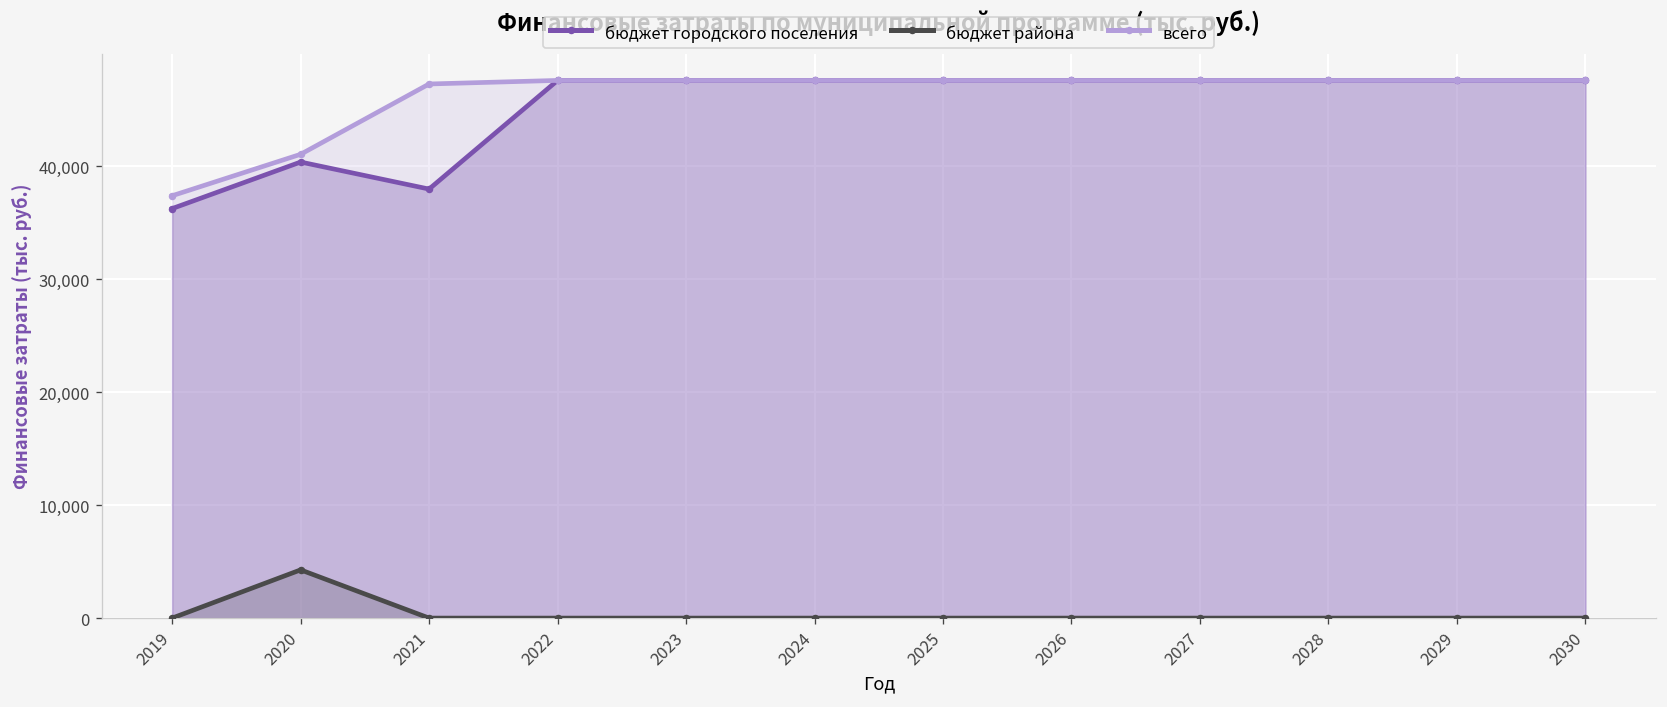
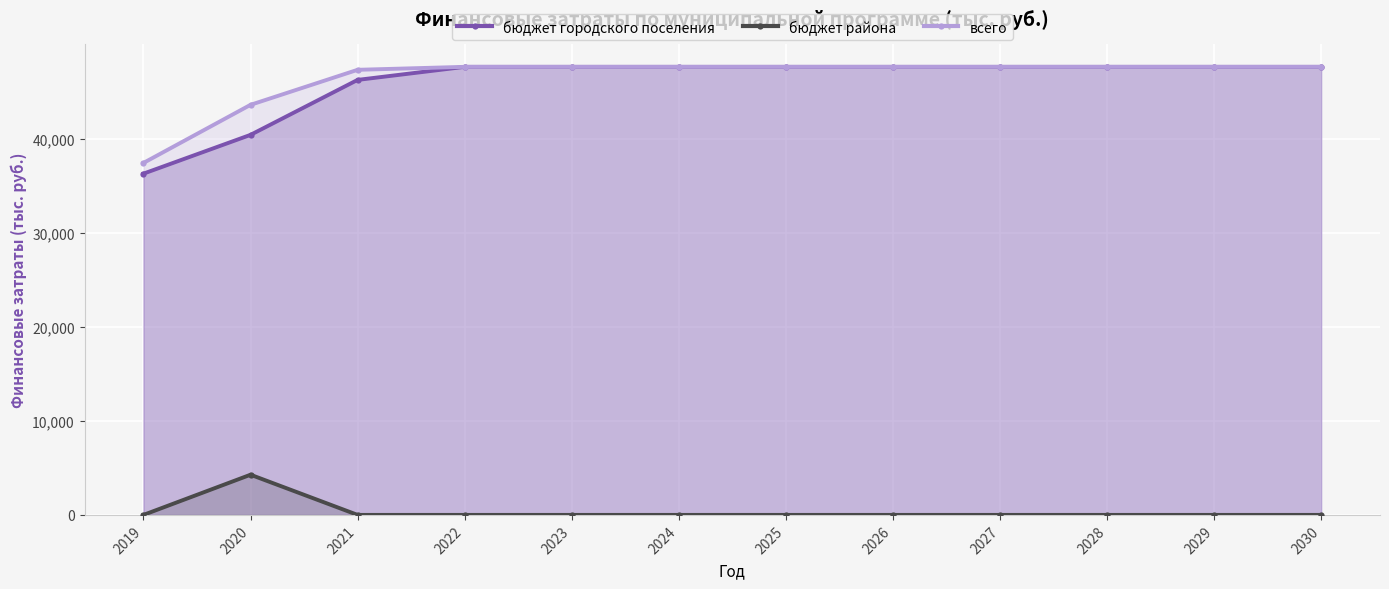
  {
    "бюджет городского поселения": {
      "2019": "36,000",
      "2020": "40,000",
-     "2021": "38,000"
+     "2021": "46,000"
    },
    "бюджет района": {
      "2019": "0",
      "2020": "4,000",
      "2021": "0",
      "2022": "0",
      "2023": "0",
      "2024": "0",
      "2025": "0",
      "2026": "0",
      "2027": "0",
      "2028": "0",
      "2029": "0",
      "2030": "0"
    },
    "всего": {
      "2019": "37,000",
-     "2020": "41,000",
+     "2020": "44,000",
      "2021": "47,000"
    }
  }
